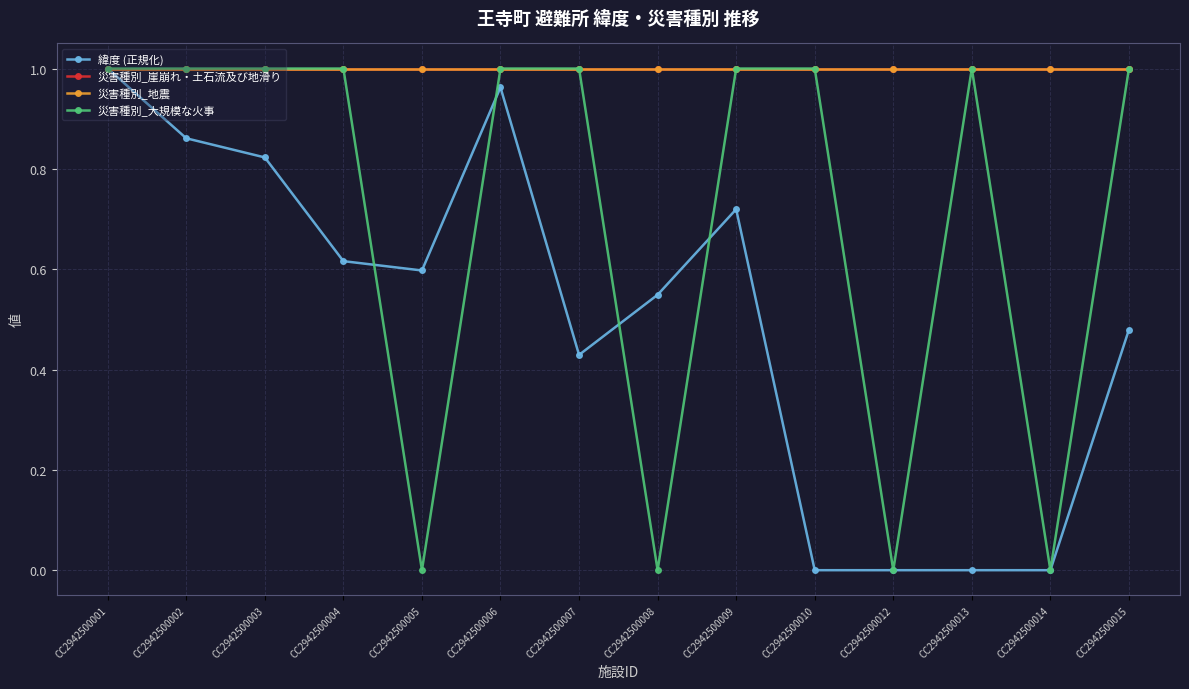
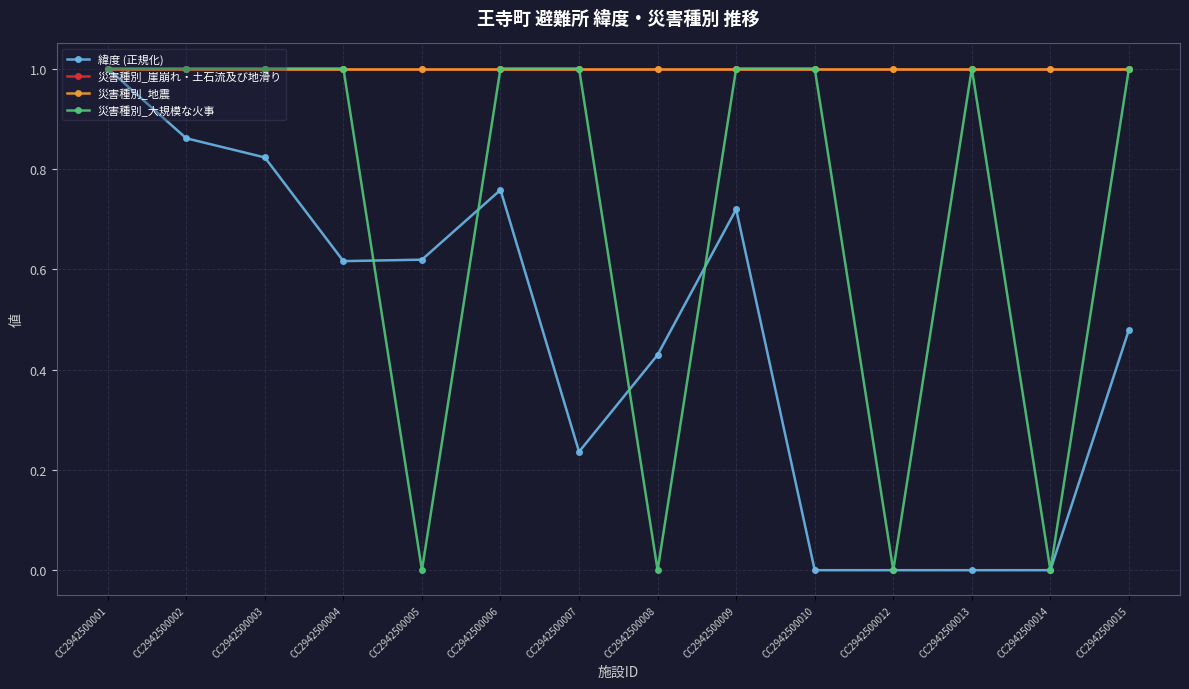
  {
    "緯度 (正規化)": {
      "CC2942500002": 0.86,
      "CC2942500003": 0.82,
      "CC2942500004": 0.62,
-     "CC2942500005": 0.60,
-     "CC2942500006": 0.96,
-     "CC2942500007": 0.43,
-     "CC2942500008": 0.55,
+     "CC2942500005": 0.62,
+     "CC2942500006": 0.76,
+     "CC2942500007": 0.24,
+     "CC2942500008": 0.43,
      "CC2942500009": 0.72,
      "CC2942500010": 0.00,
      "CC2942500013": 0.00,
      "CC2942500015": 0.48
    },
    "災害種別_地震": {
      "CC2942500005": 1.00,
      "CC2942500008": 1.00,
      "CC2942500012": 1.00,
      "CC2942500014": 1.00
    },
    "災害種別_大規模な火事": {
      "CC2942500005": 0.00,
      "CC2942500008": 0.00
    }
  }
